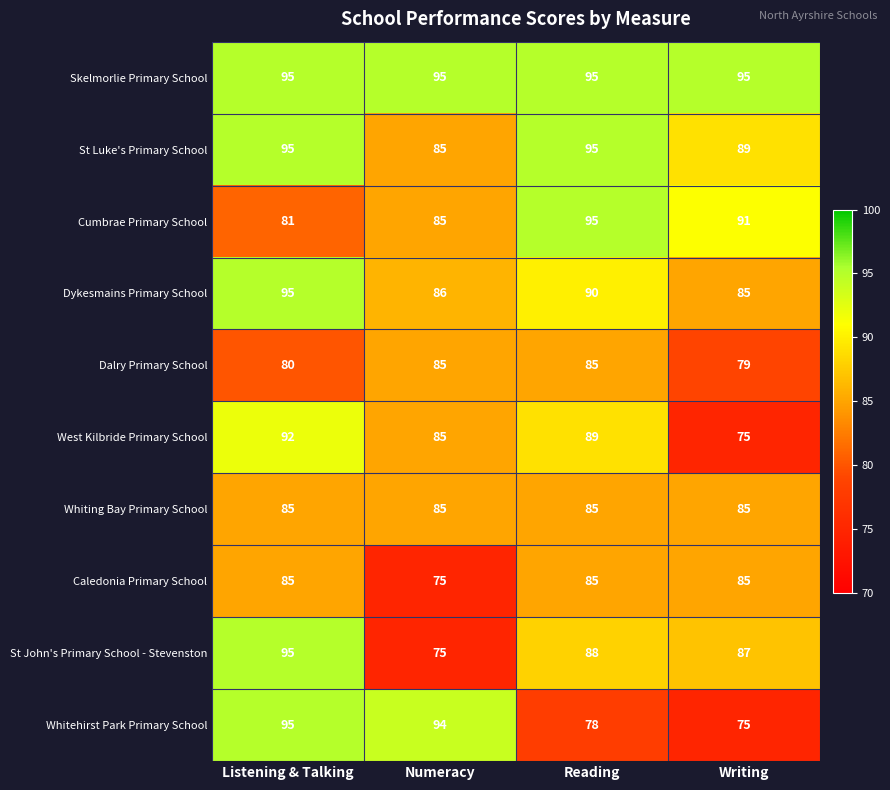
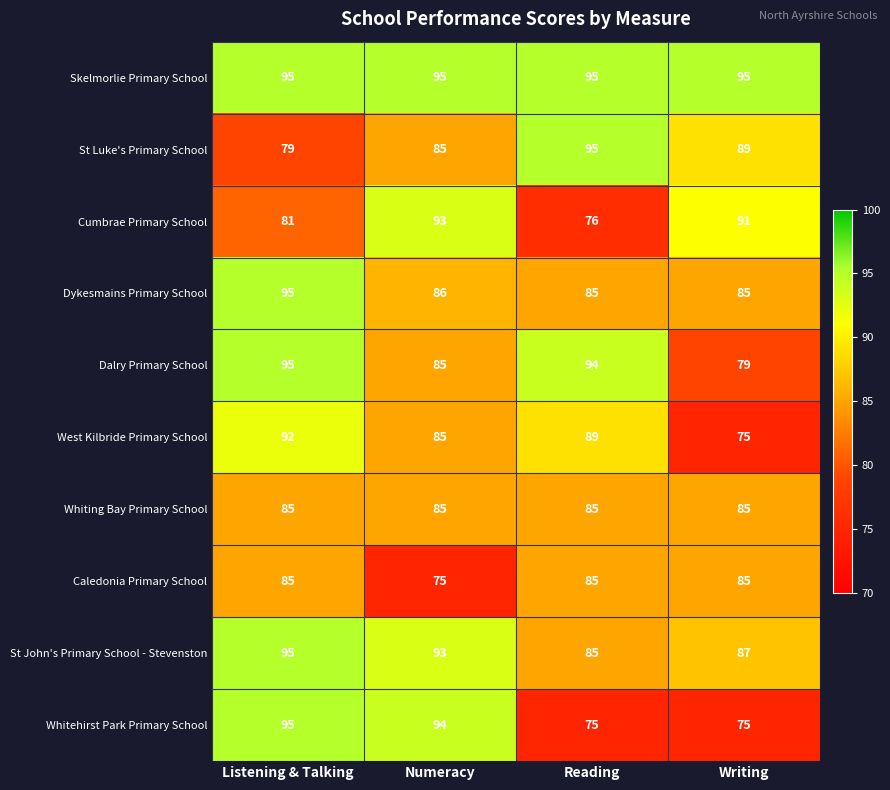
  {
    "Skelmorlie Primary School": {
      "Listening & Talking": 95,
      "Numeracy": 95,
      "Reading": 95,
      "Writing": 95
    },
    "St Luke's Primary School": {
-     "Listening & Talking": 95,
+     "Listening & Talking": 79,
      "Numeracy": 85,
      "Reading": 95,
      "Writing": 89
    },
    "Cumbrae Primary School": {
      "Listening & Talking": 81,
-     "Numeracy": 85,
-     "Reading": 95,
+     "Numeracy": 93,
+     "Reading": 76,
      "Writing": 91
    },
    "Dykesmains Primary School": {
      "Listening & Talking": 95,
      "Numeracy": 86,
-     "Reading": 90,
+     "Reading": 85,
      "Writing": 85
    },
    "Dalry Primary School": {
-     "Listening & Talking": 80,
+     "Listening & Talking": 95,
      "Numeracy": 85,
-     "Reading": 85,
+     "Reading": 94,
      "Writing": 79
    },
    "West Kilbride Primary School": {
      "Listening & Talking": 92,
      "Numeracy": 85,
      "Reading": 89,
      "Writing": 75
    },
    "Whiting Bay Primary School": {
      "Listening & Talking": 85,
      "Numeracy": 85,
      "Reading": 85,
      "Writing": 85
    },
    "Caledonia Primary School": {
      "Listening & Talking": 85,
      "Numeracy": 75,
      "Reading": 85,
      "Writing": 85
    },
    "St John's Primary School - Stevenston": {
      "Listening & Talking": 95,
-     "Numeracy": 75,
-     "Reading": 88,
+     "Numeracy": 93,
+     "Reading": 85,
      "Writing": 87
    },
    "Whitehirst Park Primary School": {
      "Listening & Talking": 95,
      "Numeracy": 94,
-     "Reading": 78,
+     "Reading": 75,
      "Writing": 75
    }
  }
